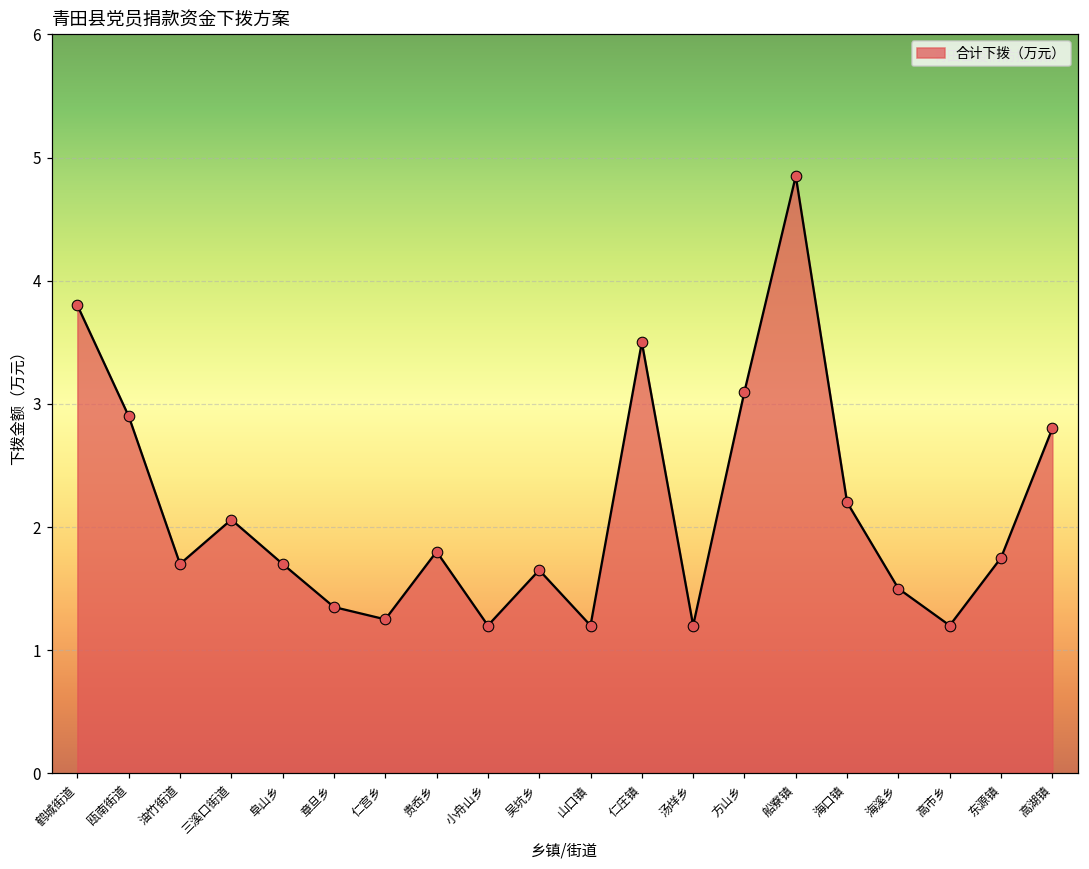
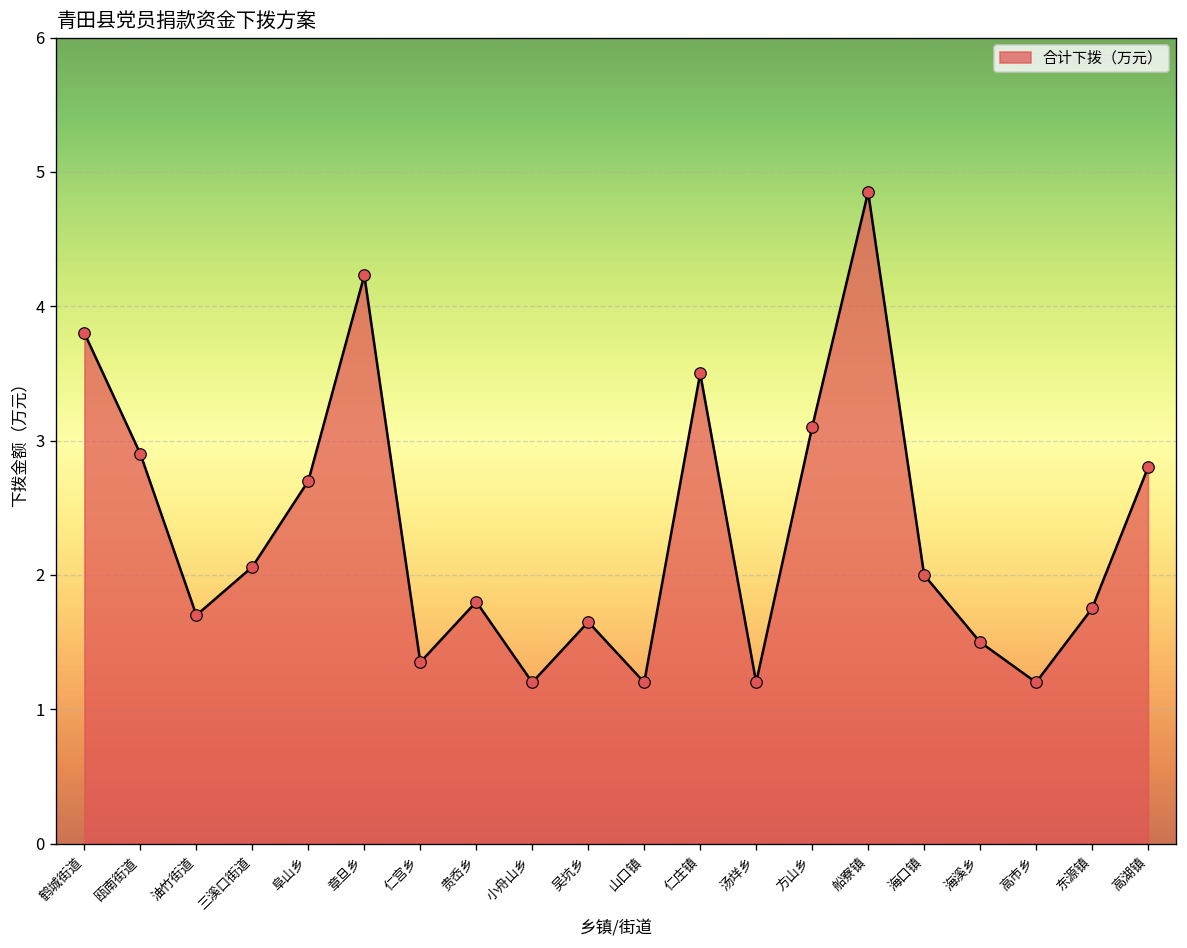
  {
    "鹤城街道": 3.80,
    "瓯南街道": 2.90,
    "油竹街道": 1.70,
    "三溪口街道": 2.06,
-   "阜山乡": 1.7,
-   "章旦乡": 1.35,
-   "仁宫乡": 1.25,
+   "阜山乡": 2.7,
+   "章旦乡": 4.23,
+   "仁宫乡": 1.35,
    "贵岙乡": 1.80,
    "小舟山乡": 1.20,
    "吴坑乡": 1.65,
    "山口镇": 1.20,
    "仁庄镇": 3.50,
    "汤垟乡": 1.20,
    "方山乡": 3.10,
    "船寮镇": 4.85,
-   "海口镇": 2.2,
+   "海口镇": 2.0,
    "海溪乡": 1.50,
    "高市乡": 1.20,
    "东源镇": 1.75,
    "高湖镇": 2.80
  }
